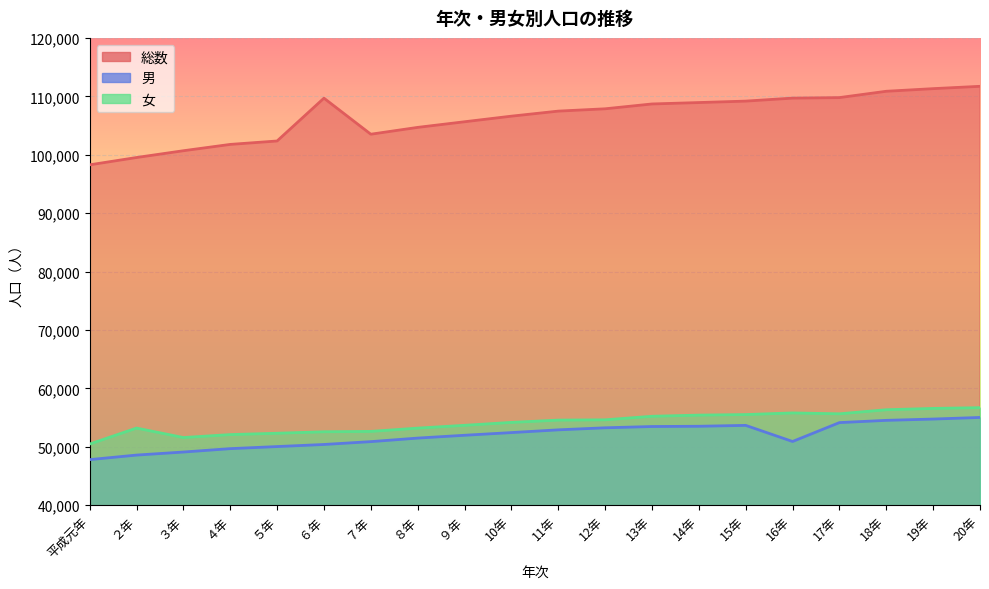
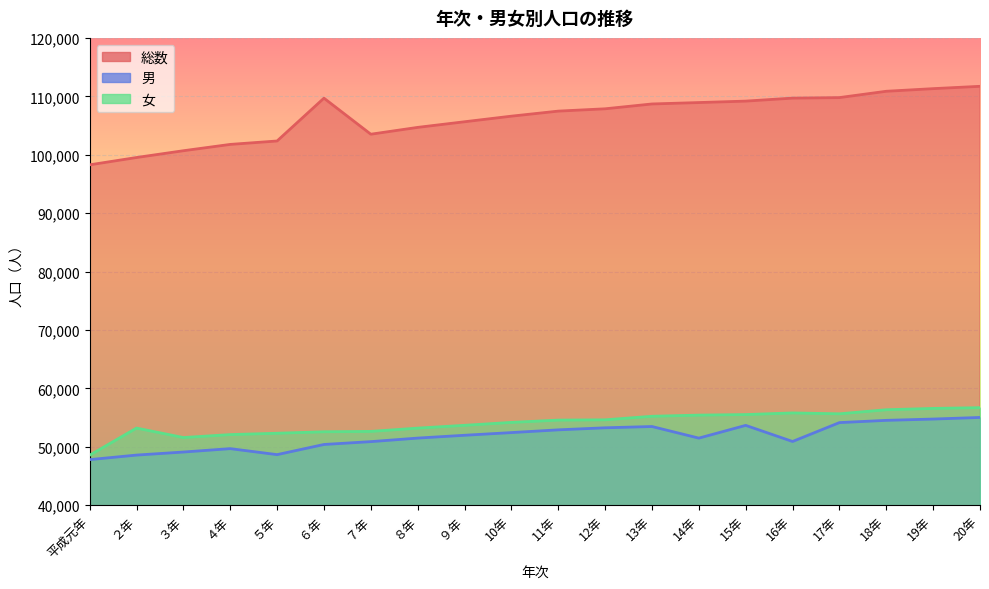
  {
    "総数": {
      "平成元年": "98,000",
      "２年": "100,000",
      "３年": "101,000",
      "４年": "102,000",
      "５年": "102,000",
      "６年": "110,000",
      "７年": "104,000",
      "８年": "105,000",
      "９年": "106,000",
      "10年": "107,000",
      "11年": "107,000",
      "12年": "108,000",
      "13年": "109,000",
      "14年": "109,000",
      "15年": "109,000",
      "16年": "110,000",
      "17年": "110,000",
      "18年": "111,000",
      "19年": "111,000",
      "20年": "112,000"
    },
    "男": {
      "平成元年": "48,000",
      "２年": "49,000",
      "３年": "49,000",
      "４年": "50,000",
-     "５年": "50,000",
+     "５年": "49,000",
      "６年": "50,000",
      "７年": "51,000",
      "８年": "51,000",
      "９年": "52,000",
      "10年": "52,000",
      "11年": "53,000",
      "12年": "53,000",
      "13年": "53,000",
-     "14年": "54,000",
+     "14年": "51,000",
      "15年": "54,000",
      "16年": "51,000",
      "17年": "54,000",
      "18年": "55,000",
      "19年": "55,000",
      "20年": "55,000"
    },
    "女": {
-     "平成元年": "50,000",
+     "平成元年": "49,000",
      "２年": "53,000",
      "３年": "52,000",
      "４年": "52,000",
      "５年": "52,000",
      "６年": "53,000",
      "７年": "53,000",
      "８年": "53,000",
      "９年": "54,000",
      "10年": "54,000",
      "11年": "55,000",
      "12年": "55,000",
      "13年": "55,000",
      "14年": "55,000",
      "15年": "56,000",
      "16年": "56,000",
      "17年": "56,000",
      "18年": "56,000",
      "19年": "57,000",
      "20年": "57,000"
    }
  }
